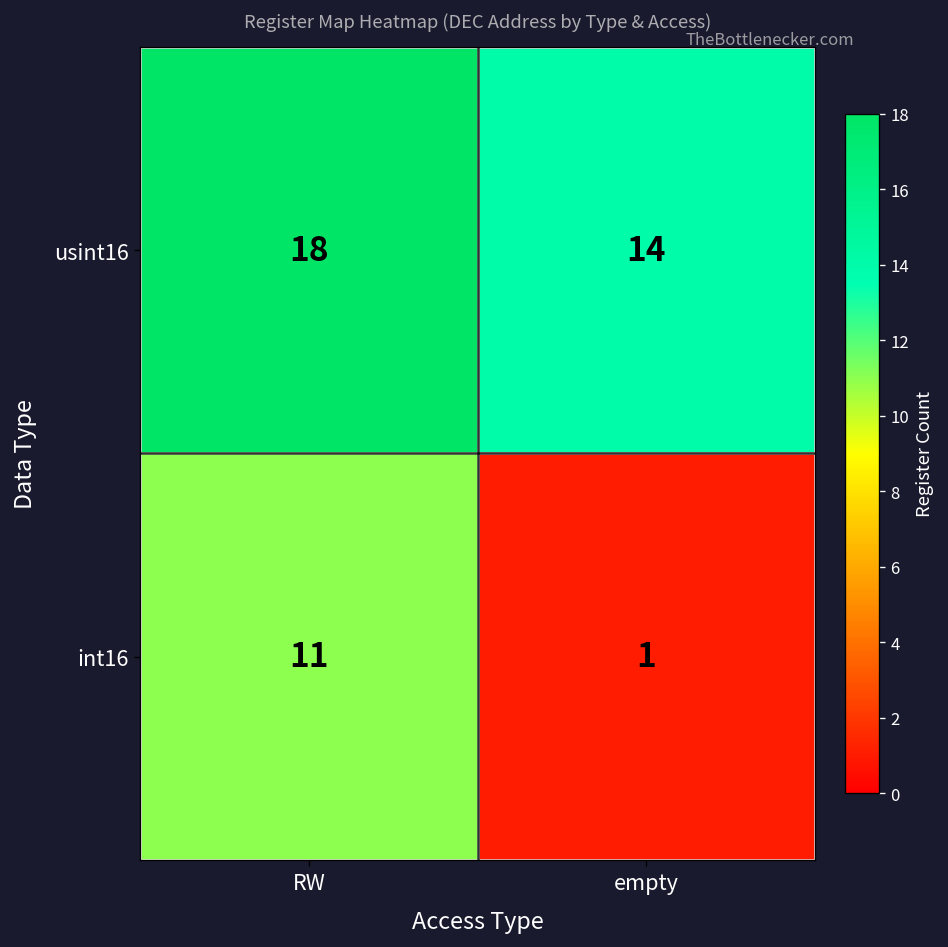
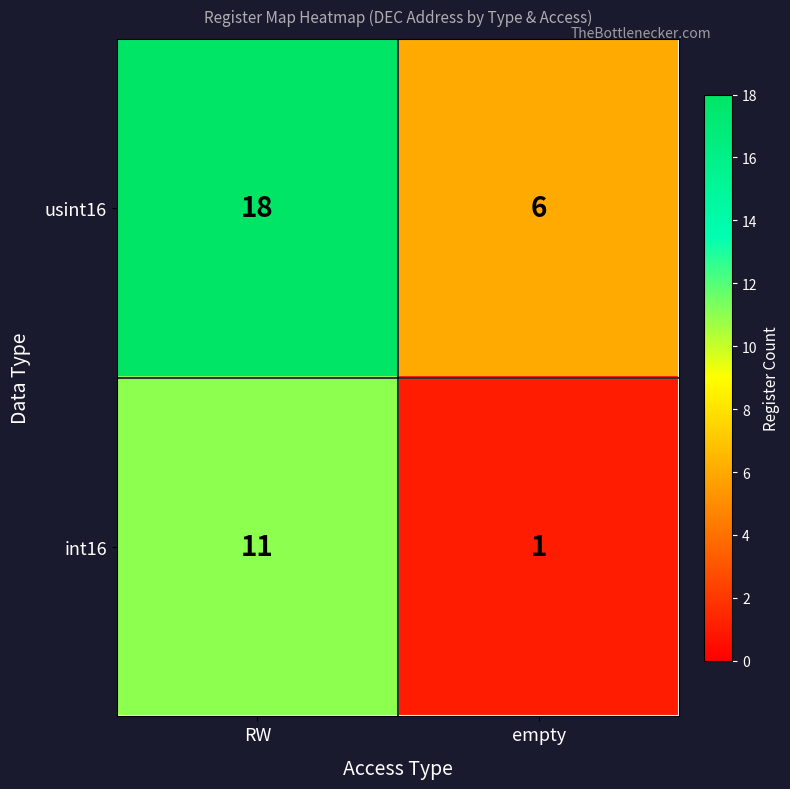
  {
    "usint16": {
      "RW": 18,
-     "empty": 14
+     "empty": 6
    },
    "int16": {
      "RW": 11,
      "empty": 1
    }
  }
